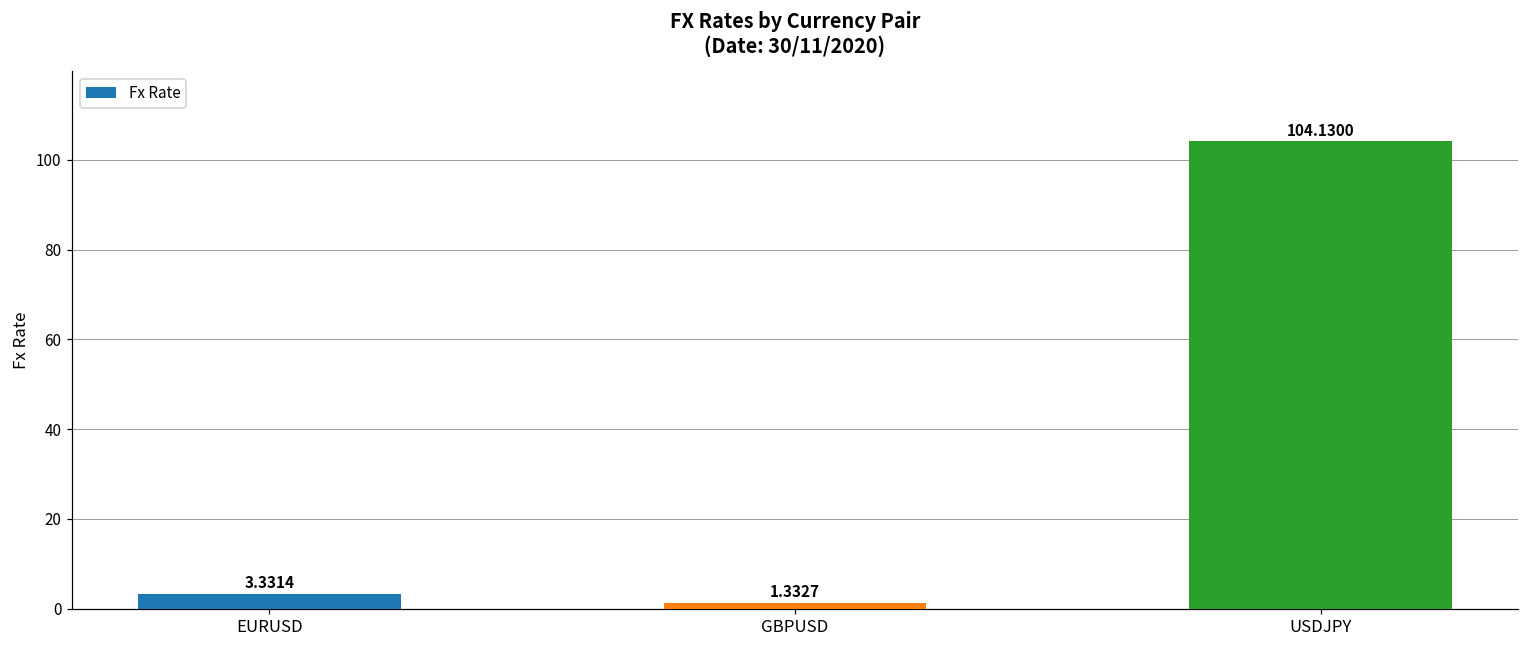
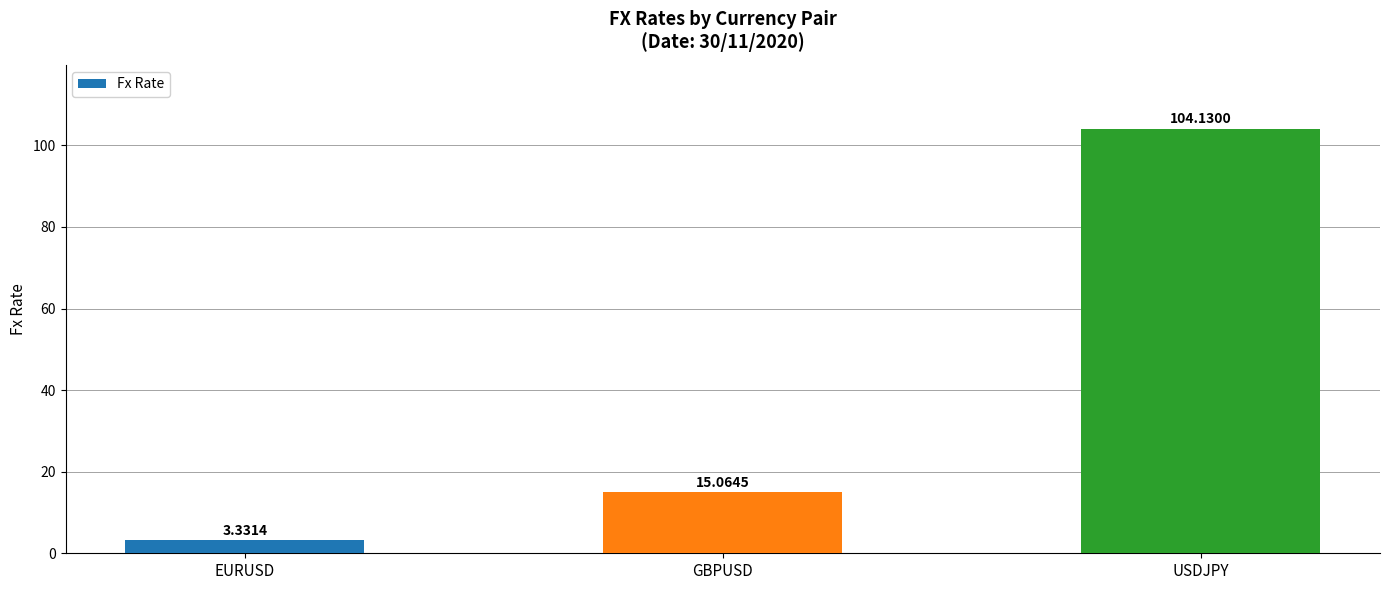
  {
    "EURUSD": 3.3314,
-   "GBPUSD": 1.3327,
+   "GBPUSD": 15.0645,
    "USDJPY": 104.1300
  }
